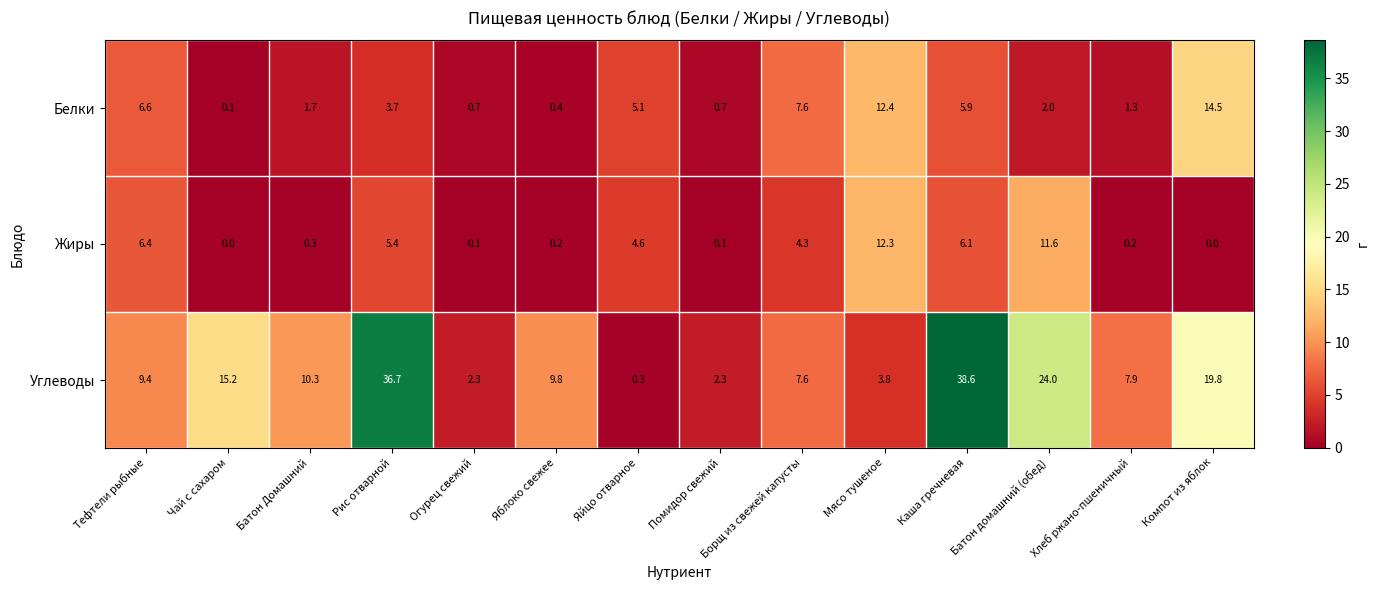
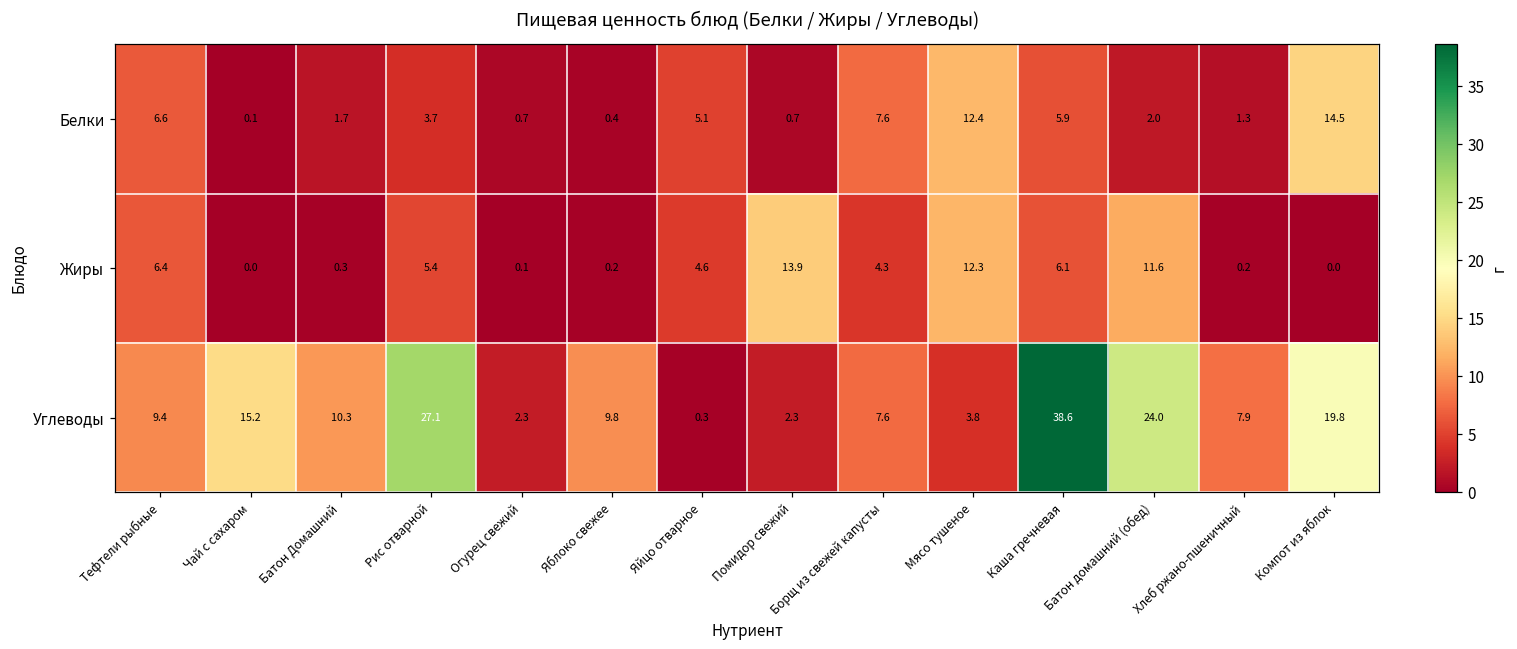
  {
    "Белки": {
      "Тефтели рыбные": 6.6,
      "Чай с сахаром": 0.1,
      "Батон Домашний": 1.7,
      "Рис отварной": 3.7,
      "Огурец свежий": 0.7,
      "Яблоко свежее": 0.4,
      "Яйцо отварное": 5.1,
      "Помидор свежий": 0.7,
      "Борщ из свежей капусты": 7.6,
      "Мясо тушеное": 12.4,
      "Каша гречневая": 5.9,
      "Батон домашний (обед)": 2.0,
      "Хлеб ржано-пшеничный": 1.3,
      "Компот из яблок": 14.5
    },
    "Жиры": {
      "Тефтели рыбные": 6.4,
      "Чай с сахаром": 0.0,
      "Батон Домашний": 0.3,
      "Рис отварной": 5.4,
      "Огурец свежий": 0.1,
      "Яблоко свежее": 0.2,
      "Яйцо отварное": 4.6,
-     "Помидор свежий": 0.1,
+     "Помидор свежий": 13.9,
      "Борщ из свежей капусты": 4.3,
      "Мясо тушеное": 12.3,
      "Каша гречневая": 6.1,
      "Батон домашний (обед)": 11.6,
      "Хлеб ржано-пшеничный": 0.2,
      "Компот из яблок": 0.0
    },
    "Углеводы": {
      "Тефтели рыбные": 9.4,
      "Чай с сахаром": 15.2,
      "Батон Домашний": 10.3,
-     "Рис отварной": 36.7,
+     "Рис отварной": 27.1,
      "Огурец свежий": 2.3,
      "Яблоко свежее": 9.8,
      "Яйцо отварное": 0.3,
      "Помидор свежий": 2.3,
      "Борщ из свежей капусты": 7.6,
      "Мясо тушеное": 3.8,
      "Каша гречневая": 38.6,
      "Батон домашний (обед)": 24.0,
      "Хлеб ржано-пшеничный": 7.9,
      "Компот из яблок": 19.8
    }
  }
